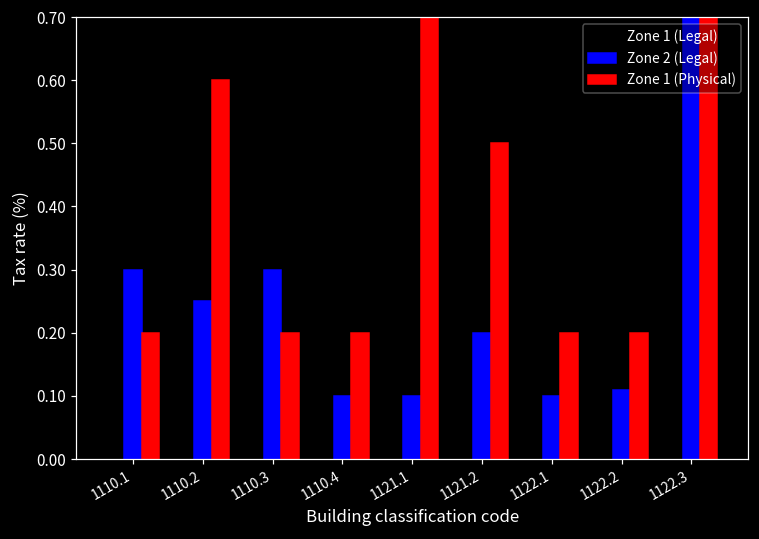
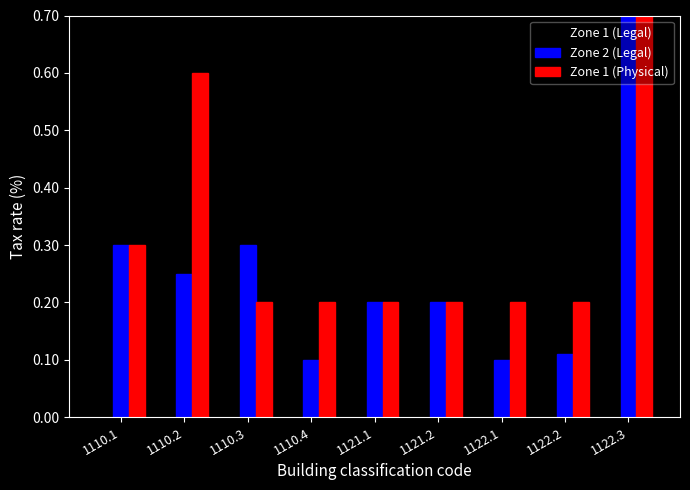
  {
    "Zone 1 (Legal)": {
      "1110.1": 0.2,
      "1110.2": 0.5,
      "1110.3": 0.5,
      "1110.4": 0.2,
      "1121.1": 0.3,
      "1121.2": 0.5,
      "1122.1": 0.2,
      "1122.2": 0.3
    },
    "Zone 2 (Legal)": {
      "1110.1": 0.3,
      "1110.2": 0.25,
      "1110.3": 0.3,
      "1110.4": 0.1,
-     "1121.1": 0.1,
+     "1121.1": 0.2,
      "1121.2": 0.2,
      "1122.1": 0.1,
      "1122.2": 0.11
    },
    "Zone 1 (Physical)": {
-     "1110.1": 0.2,
+     "1110.1": 0.3,
      "1110.2": 0.6,
      "1110.3": 0.2,
      "1110.4": 0.2,
-     "1121.1": 0.7,
-     "1121.2": 0.5,
+     "1121.1": 0.2,
+     "1121.2": 0.2,
      "1122.1": 0.2,
      "1122.2": 0.2
    }
  }
